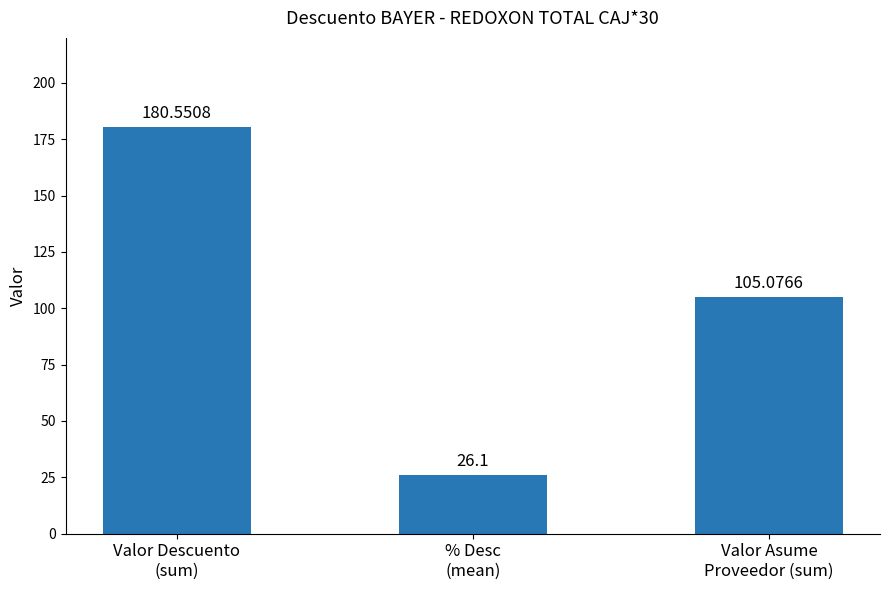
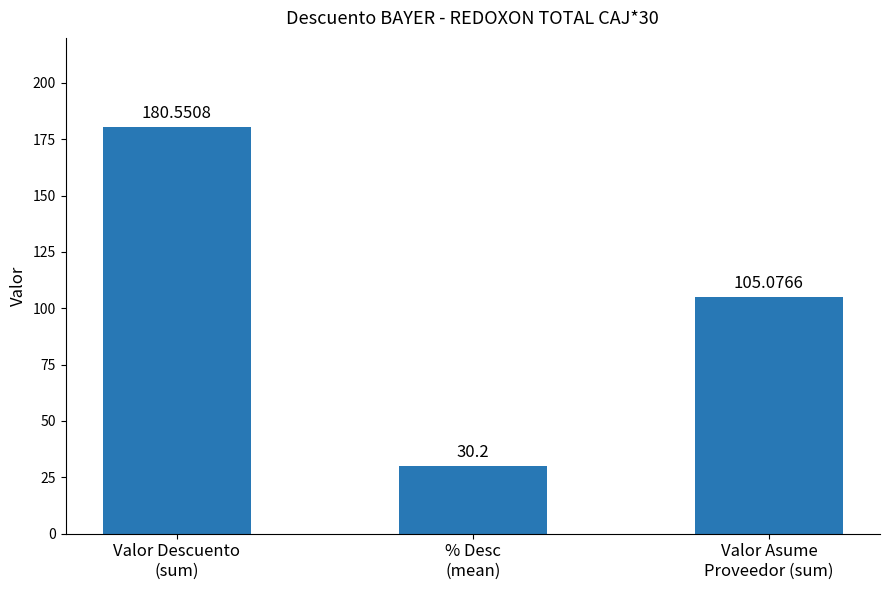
  {
    "Valor Descuento (sum)": 180.5508,
-   "% Desc (mean)": 26.1,
+   "% Desc (mean)": 30.2,
    "Valor Asume Proveedor (sum)": 105.0766
  }
